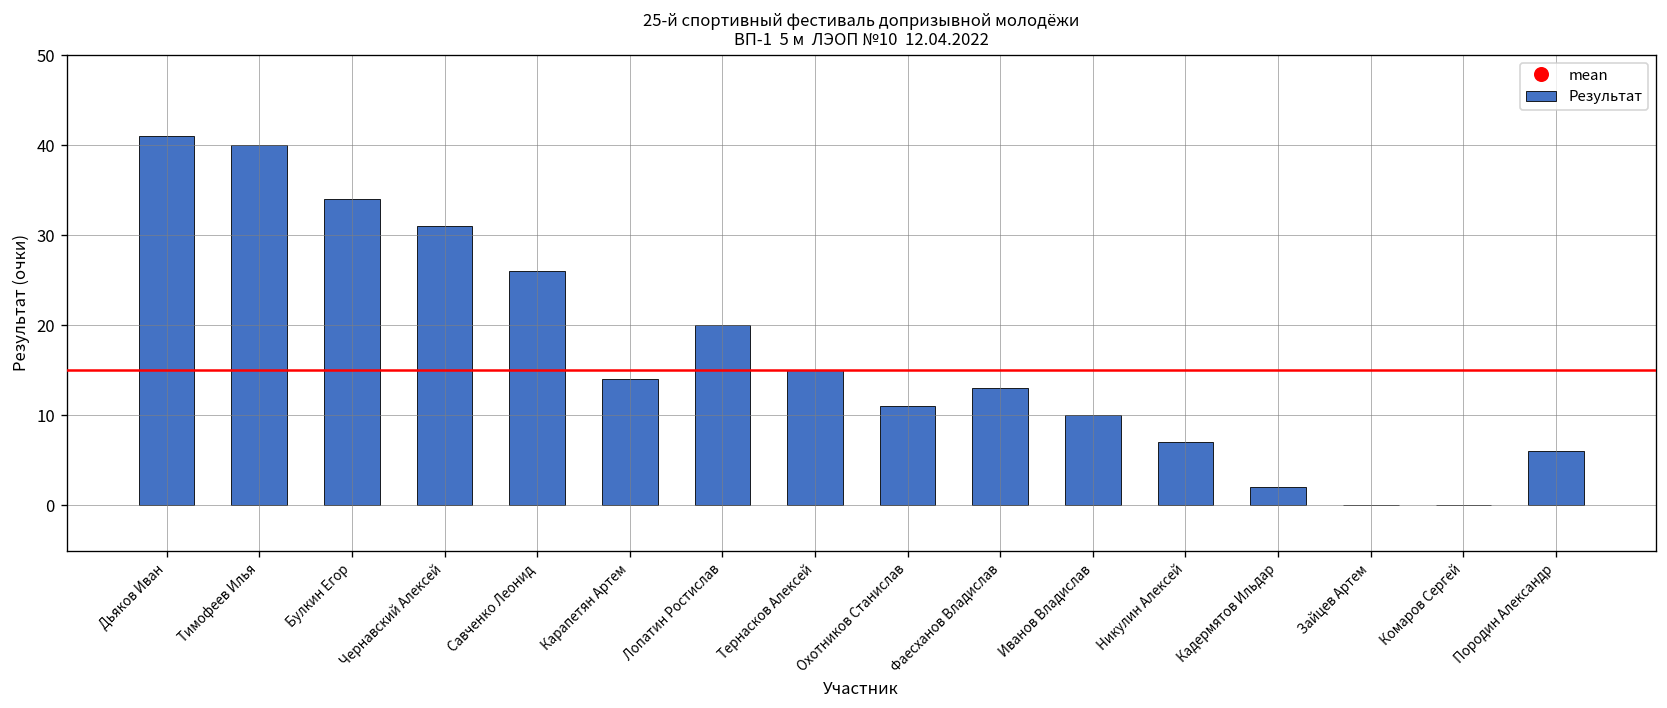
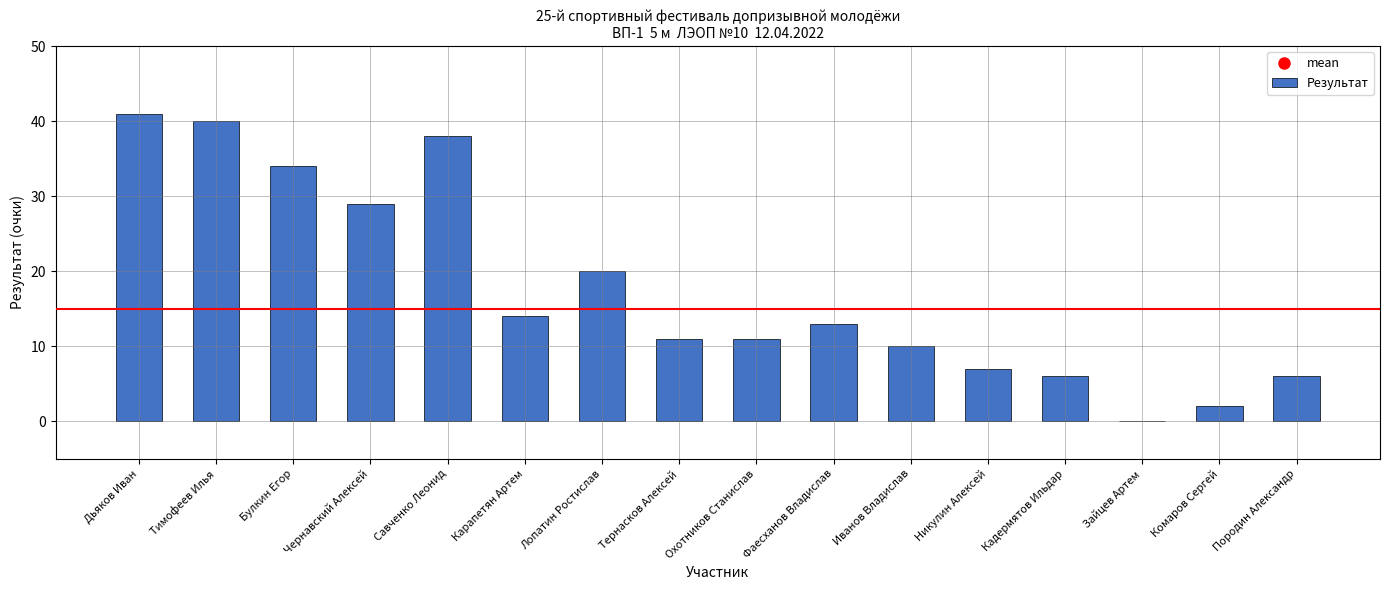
  {
    "Дьяков Иван": 41,
    "Тимофеев Илья": 40,
    "Булкин Егор": 34,
-   "Чернавский Алексей": 31,
-   "Савченко Леонид": 26,
+   "Чернавский Алексей": 29,
+   "Савченко Леонид": 38,
    "Карапетян Артем": 14,
    "Лопатин Ростислав": 20,
-   "Тернасков Алексей": 15,
+   "Тернасков Алексей": 11,
    "Охотников Станислав": 11,
    "Фаесханов Владислав": 13,
    "Иванов Владислав": 10,
    "Никулин Алексей": 7,
-   "Кадермятов Ильдар": 2,
+   "Кадермятов Ильдар": 6,
    "Зайцев Артем": 0,
-   "Комаров Сергей": 0,
+   "Комаров Сергей": 2,
    "Породин Александр": 6
  }
